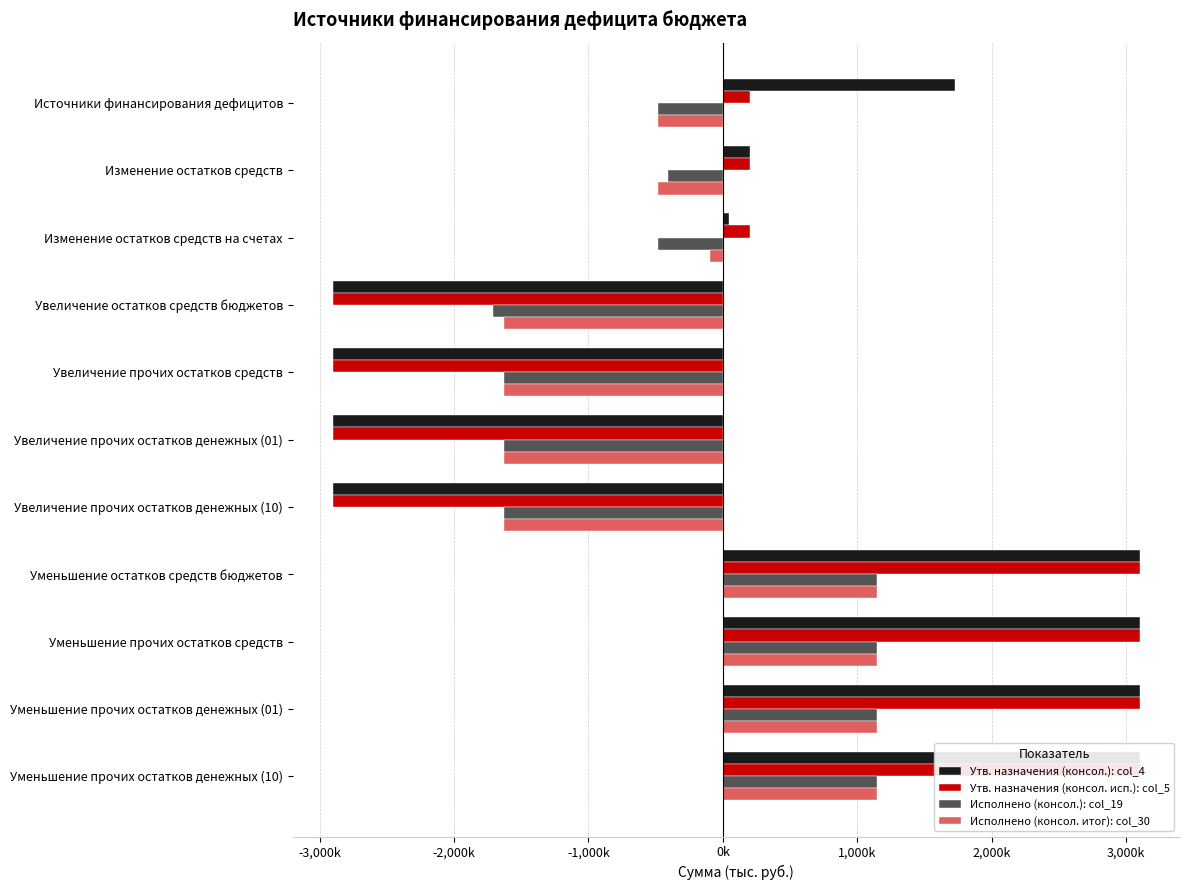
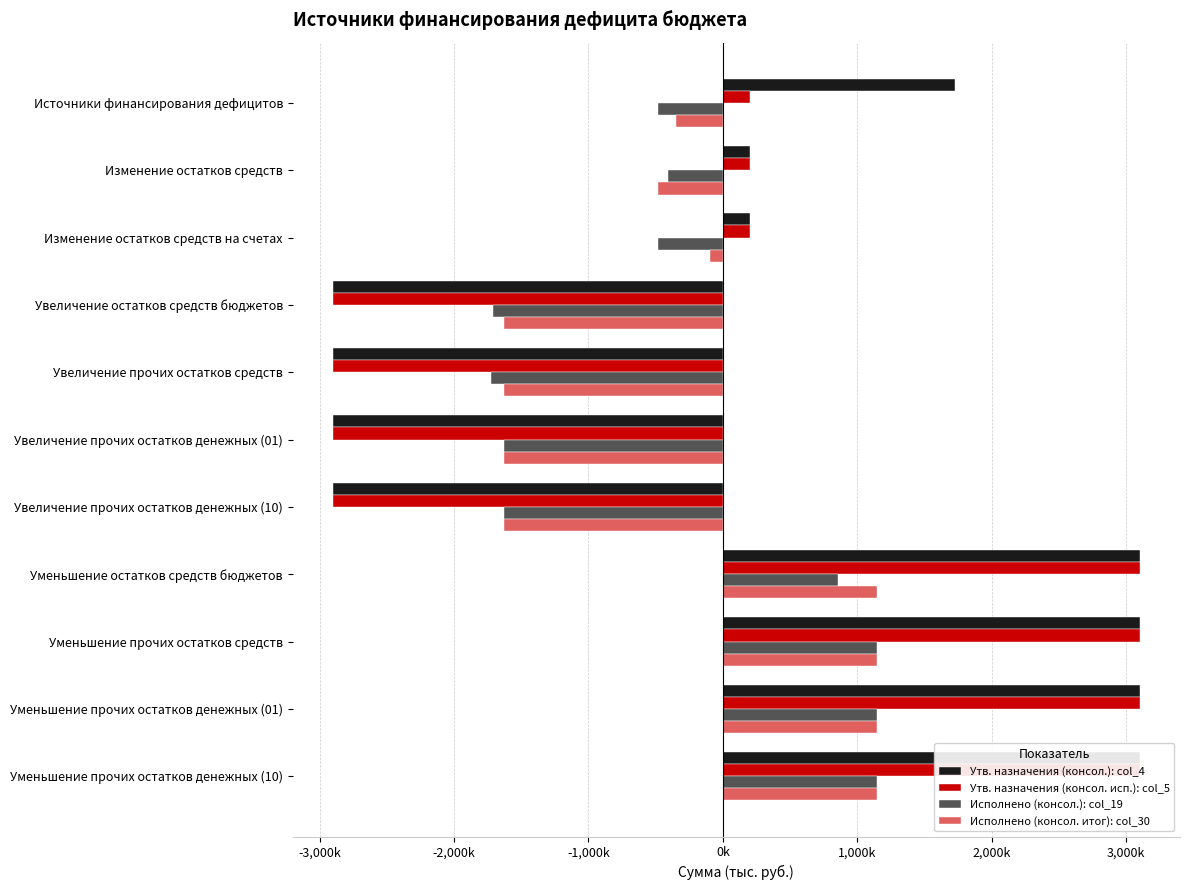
  {
    "Утв. назначения (консол.): col_4": {
      "Источники финансирования дефицитов": "1,730,000",
      "Изменение остатков средств": "200,000",
-     "Изменение остатков средств на счетах": "50,000",
+     "Изменение остатков средств на счетах": "200,000",
      "Увеличение остатков средств бюджетов": "-2,900,000",
      "Увеличение прочих остатков средств": "-2,900,000",
      "Увеличение прочих остатков денежных (01)": "-2,900,000",
      "Увеличение прочих остатков денежных (10)": "-2,900,000",
      "Уменьшение остатков средств бюджетов": "3,100,000",
      "Уменьшение прочих остатков средств": "3,100,000",
      "Уменьшение прочих остатков денежных (01)": "3,100,000"
    },
    "Утв. назначения (консол. исп.): col_5": {
      "Источники финансирования дефицитов": "200,000",
      "Изменение остатков средств": "200,000",
      "Изменение остатков средств на счетах": "200,000",
      "Увеличение остатков средств бюджетов": "-2,900,000",
      "Увеличение прочих остатков средств": "-2,900,000",
      "Увеличение прочих остатков денежных (01)": "-2,900,000",
      "Увеличение прочих остатков денежных (10)": "-2,900,000",
      "Уменьшение остатков средств бюджетов": "3,100,000",
      "Уменьшение прочих остатков средств": "3,100,000",
      "Уменьшение прочих остатков денежных (01)": "3,100,000"
    },
    "Исполнено (консол.): col_19": {
      "Источники финансирования дефицитов": "-480,000",
      "Изменение остатков средств": "-410,000",
      "Изменение остатков средств на счетах": "-480,000",
      "Увеличение остатков средств бюджетов": "-1,710,000",
-     "Увеличение прочих остатков средств": "-1,630,000",
+     "Увеличение прочих остатков средств": "-1,730,000",
      "Увеличение прочих остатков денежных (01)": "-1,630,000",
      "Увеличение прочих остатков денежных (10)": "-1,630,000",
-     "Уменьшение остатков средств бюджетов": "1,150,000",
+     "Уменьшение остатков средств бюджетов": "860,000",
      "Уменьшение прочих остатков средств": "1,150,000",
      "Уменьшение прочих остатков денежных (01)": "1,150,000",
      "Уменьшение прочих остатков денежных (10)": "1,150,000"
    },
    "Исполнено (консол. итог): col_30": {
-     "Источники финансирования дефицитов": "-480,000",
+     "Источники финансирования дефицитов": "-350,000",
      "Изменение остатков средств": "-480,000",
      "Изменение остатков средств на счетах": "-100,000",
      "Увеличение остатков средств бюджетов": "-1,630,000",
      "Увеличение прочих остатков средств": "-1,630,000",
      "Увеличение прочих остатков денежных (01)": "-1,630,000",
      "Увеличение прочих остатков денежных (10)": "-1,630,000",
      "Уменьшение остатков средств бюджетов": "1,150,000",
      "Уменьшение прочих остатков средств": "1,150,000",
      "Уменьшение прочих остатков денежных (01)": "1,150,000",
      "Уменьшение прочих остатков денежных (10)": "1,150,000"
    }
  }
